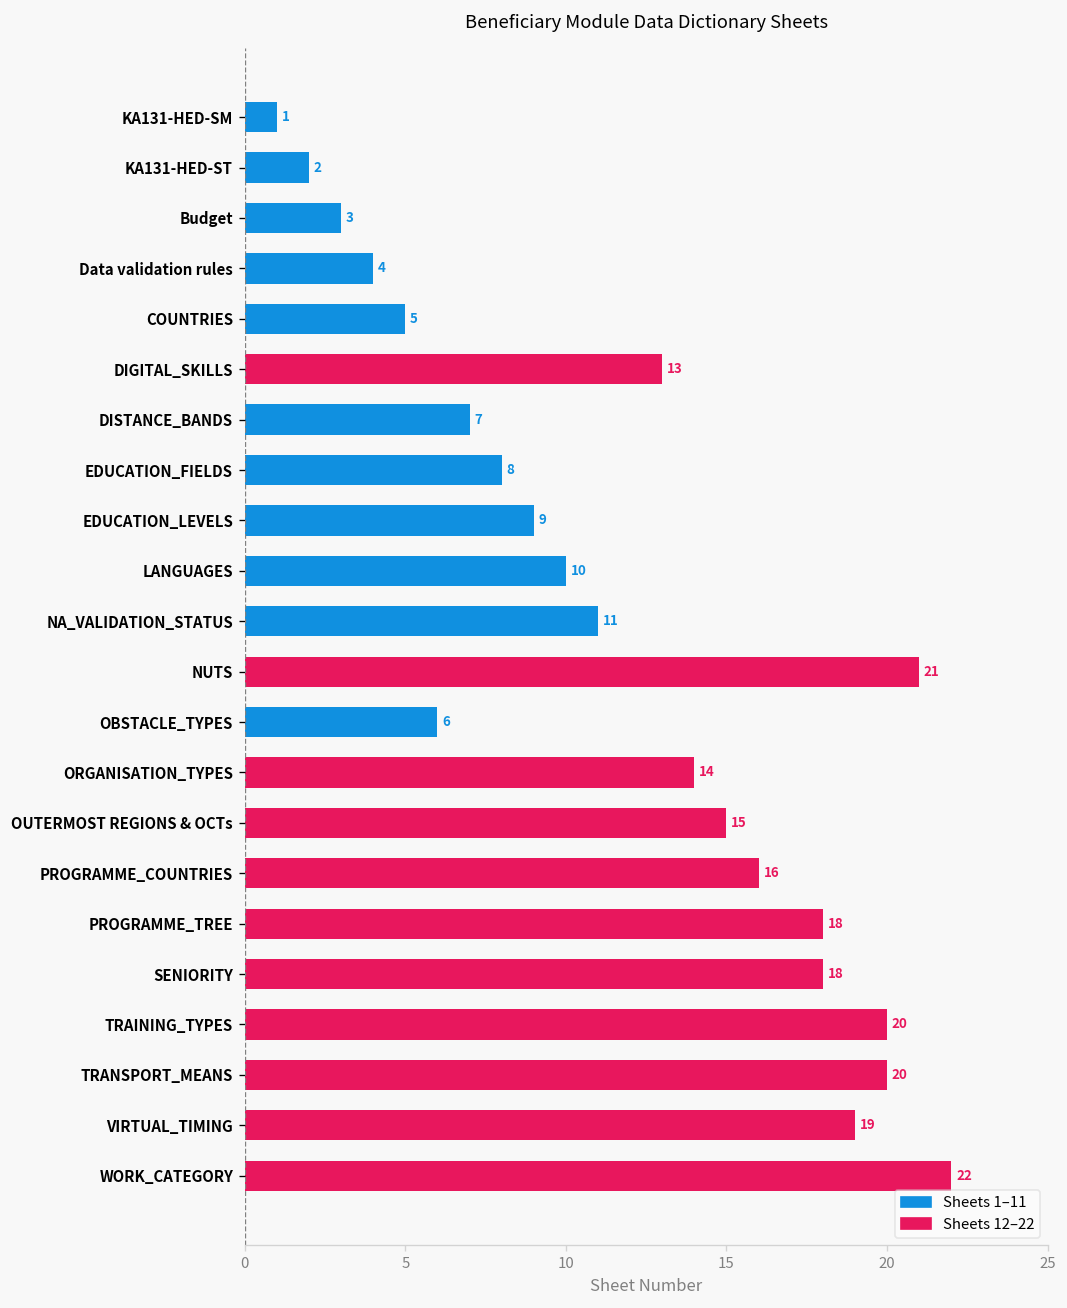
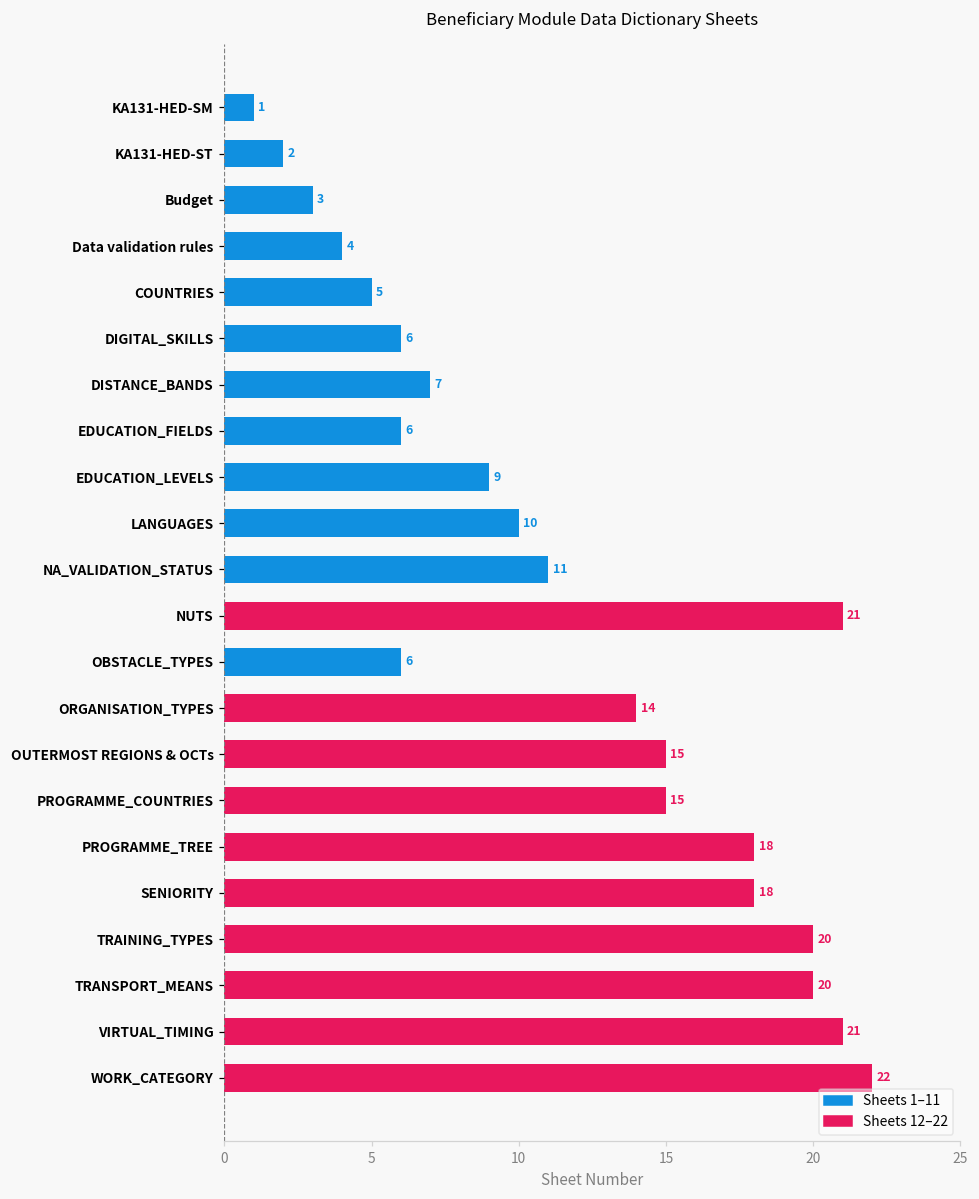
  {
    "KA131-HED-SM": 1,
    "KA131-HED-ST": 2,
    "Budget": 3,
    "Data validation rules": 4,
    "COUNTRIES": 5,
-   "DIGITAL_SKILLS": 13,
+   "DIGITAL_SKILLS": 6,
    "DISTANCE_BANDS": 7,
-   "EDUCATION_FIELDS": 8,
+   "EDUCATION_FIELDS": 6,
    "EDUCATION_LEVELS": 9,
    "LANGUAGES": 10,
    "NA_VALIDATION_STATUS": 11,
    "NUTS": 21,
    "OBSTACLE_TYPES": 6,
    "ORGANISATION_TYPES": 14,
    "OUTERMOST REGIONS & OCTs": 15,
-   "PROGRAMME_COUNTRIES": 16,
+   "PROGRAMME_COUNTRIES": 15,
    "PROGRAMME_TREE": 18,
    "SENIORITY": 18,
    "TRAINING_TYPES": 20,
    "TRANSPORT_MEANS": 20,
-   "VIRTUAL_TIMING": 19,
+   "VIRTUAL_TIMING": 21,
    "WORK_CATEGORY": 22
  }
